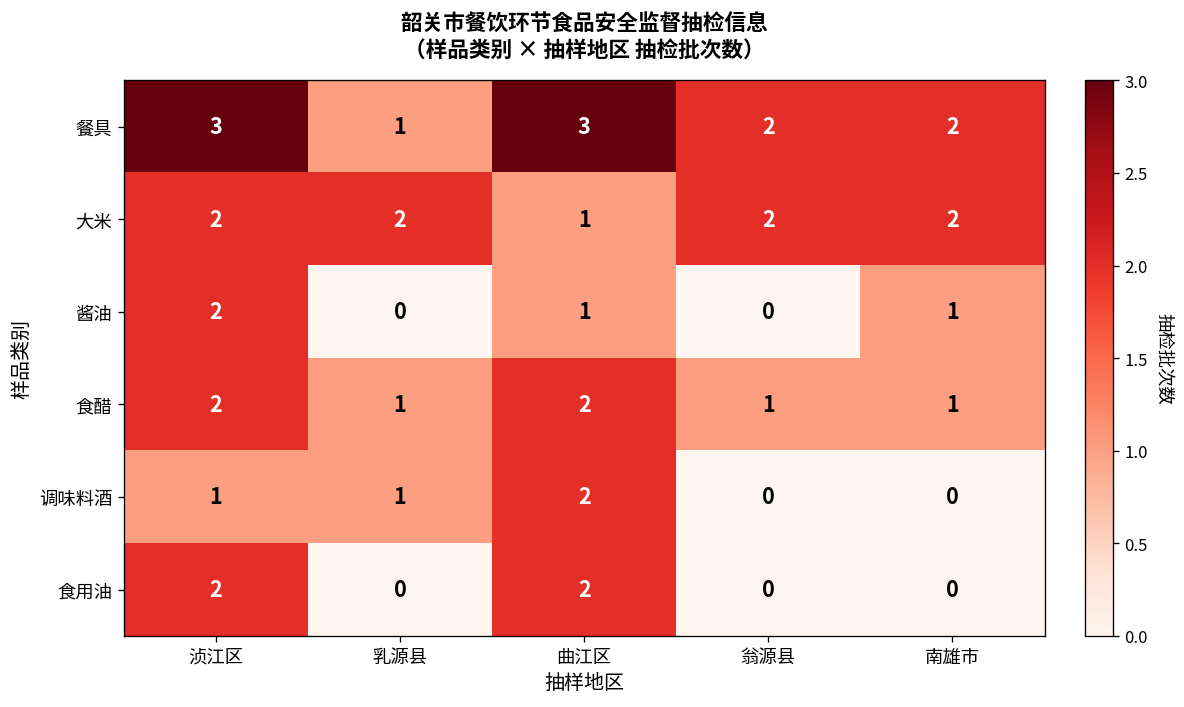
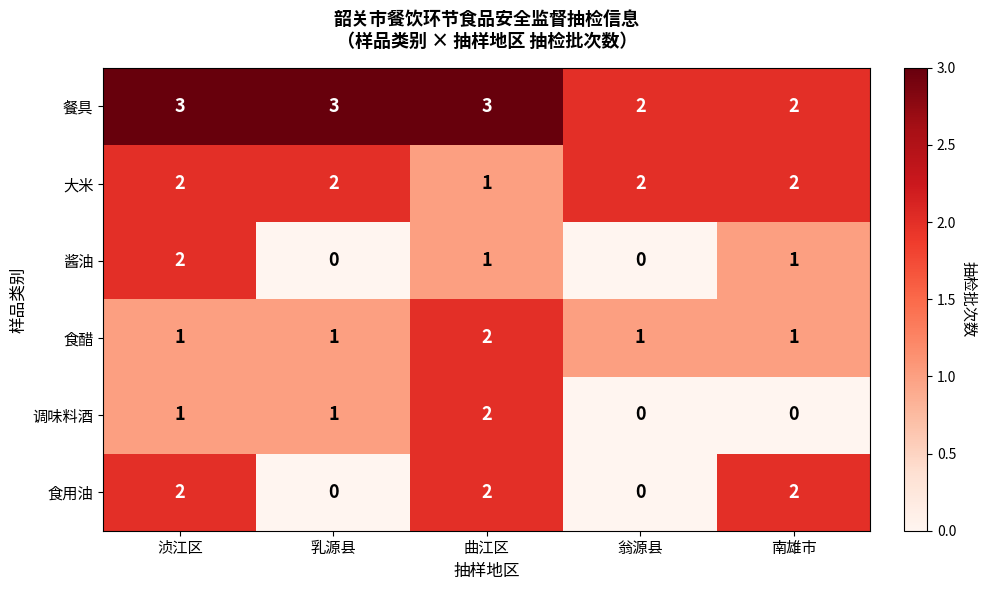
  {
    "餐具": {
      "浈江区": 3,
-     "乳源县": 1,
+     "乳源县": 3,
      "曲江区": 3,
      "翁源县": 2,
      "南雄市": 2
    },
    "大米": {
      "浈江区": 2,
      "乳源县": 2,
      "曲江区": 1,
      "翁源县": 2,
      "南雄市": 2
    },
    "酱油": {
      "浈江区": 2,
      "乳源县": 0,
      "曲江区": 1,
      "翁源县": 0,
      "南雄市": 1
    },
    "食醋": {
-     "浈江区": 2,
+     "浈江区": 1,
      "乳源县": 1,
      "曲江区": 2,
      "翁源县": 1,
      "南雄市": 1
    },
    "调味料酒": {
      "浈江区": 1,
      "乳源县": 1,
      "曲江区": 2,
      "翁源县": 0,
      "南雄市": 0
    },
    "食用油": {
      "浈江区": 2,
      "乳源县": 0,
      "曲江区": 2,
      "翁源县": 0,
-     "南雄市": 0
+     "南雄市": 2
    }
  }
